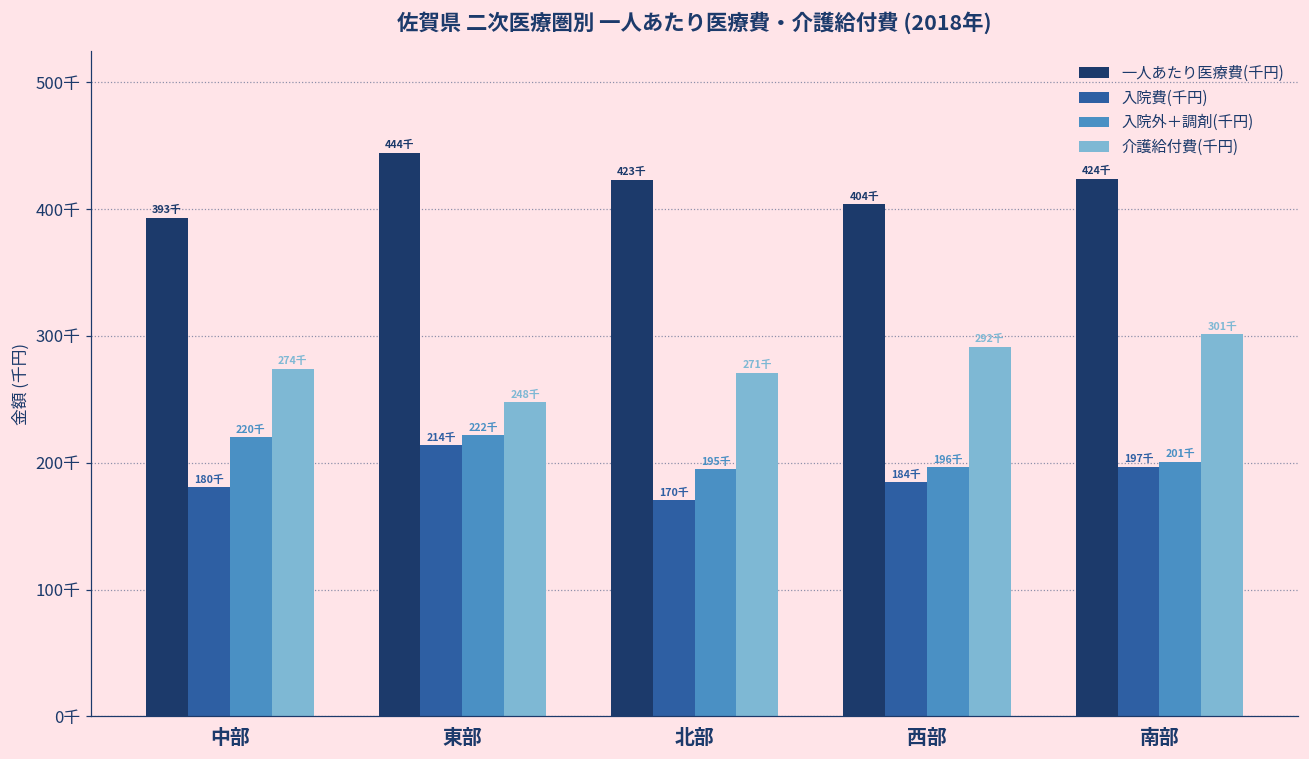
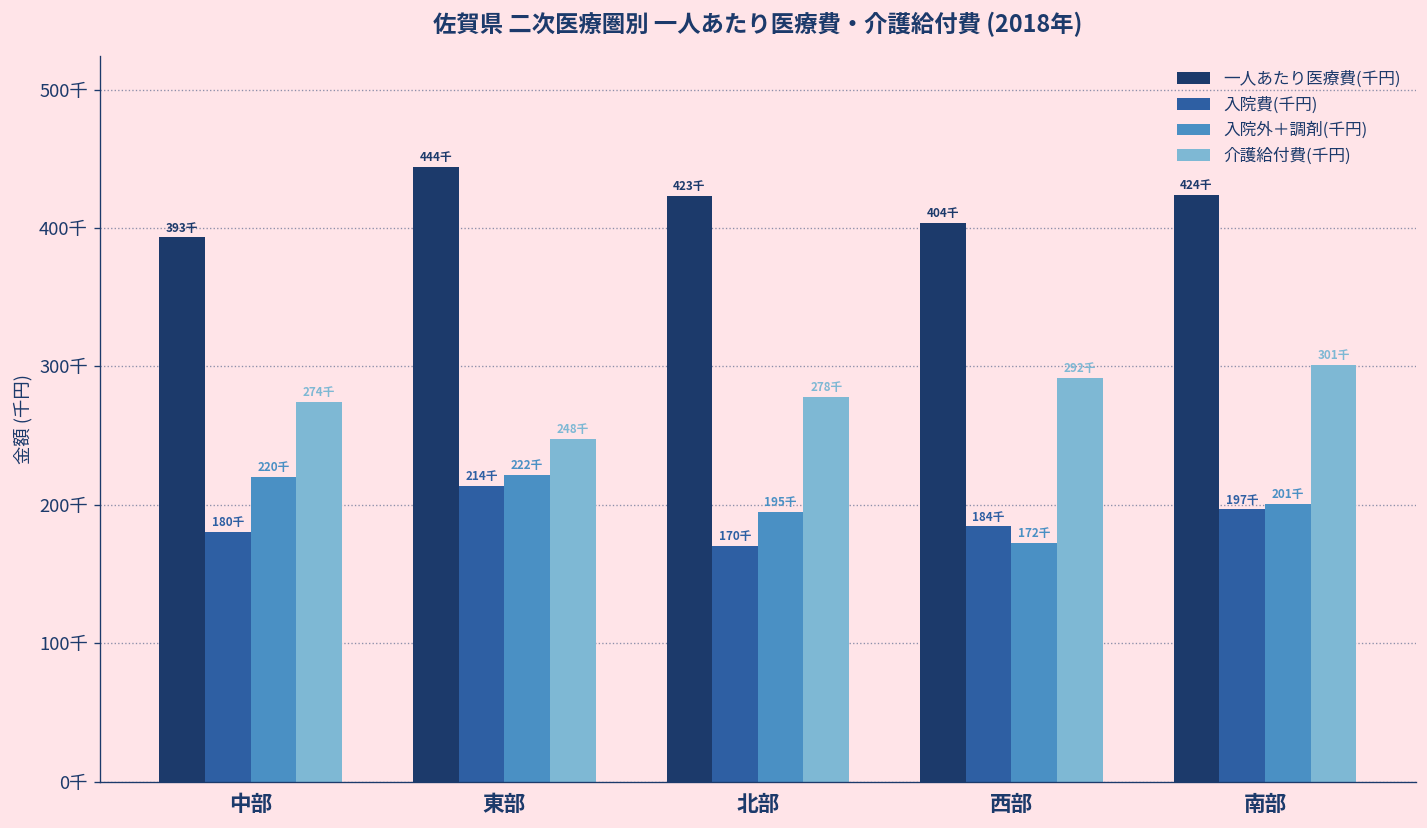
  {
    "入院外＋調剤(千円)": {
-     "西部": "196千"
+     "西部": "172千"
    },
    "介護給付費(千円)": {
-     "北部": "271千"
+     "北部": "278千"
    }
  }
